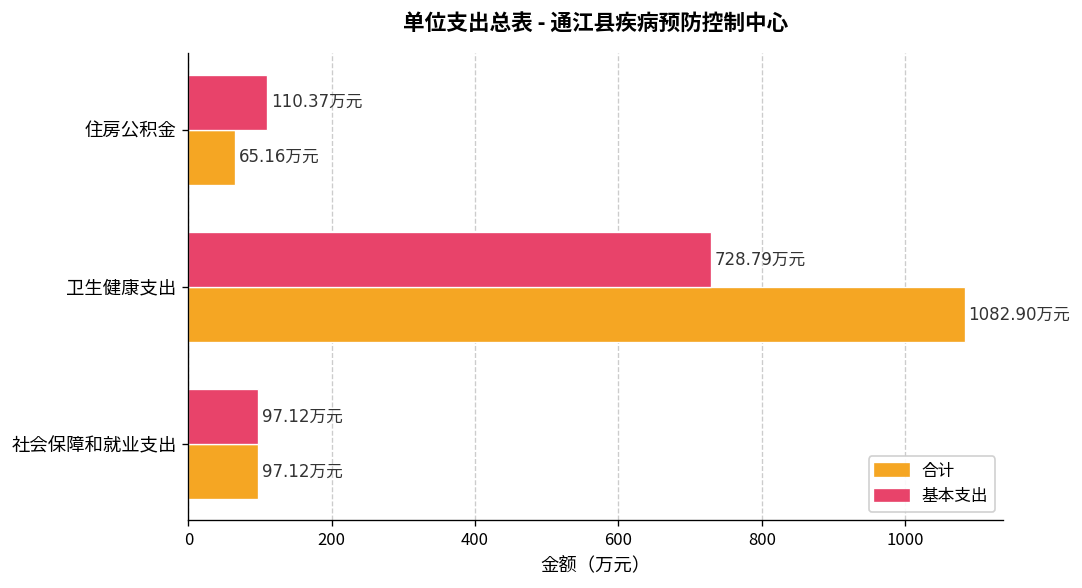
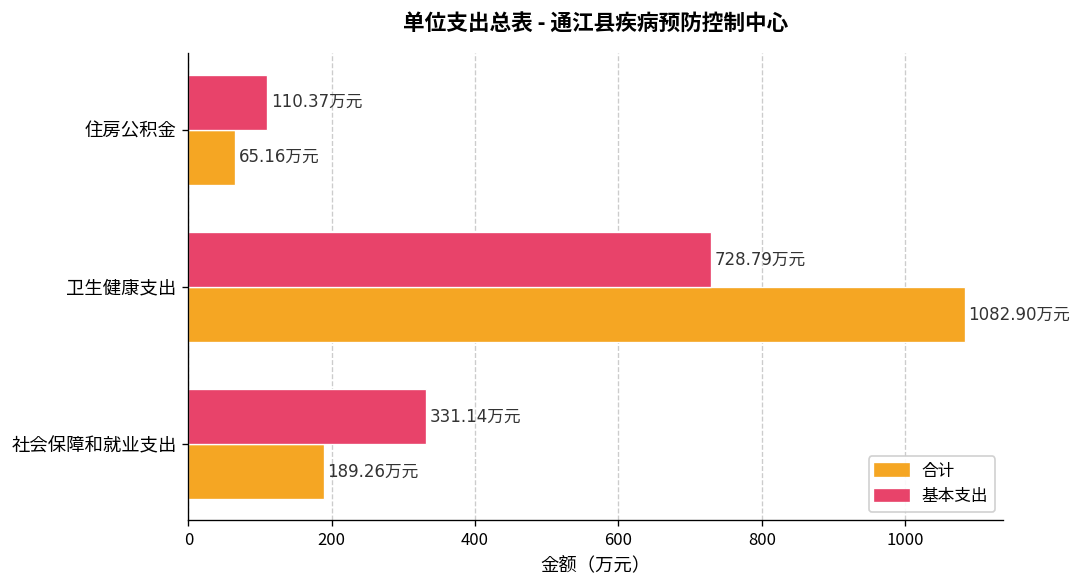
  {
    "合计": {
      "住房公积金": 65.16,
      "卫生健康支出": 1082.90,
-     "社会保障和就业支出": 97.12
+     "社会保障和就业支出": 189.26
    },
    "基本支出": {
      "住房公积金": 110.37,
      "卫生健康支出": 728.79,
-     "社会保障和就业支出": 97.12
+     "社会保障和就业支出": 331.14
    }
  }
